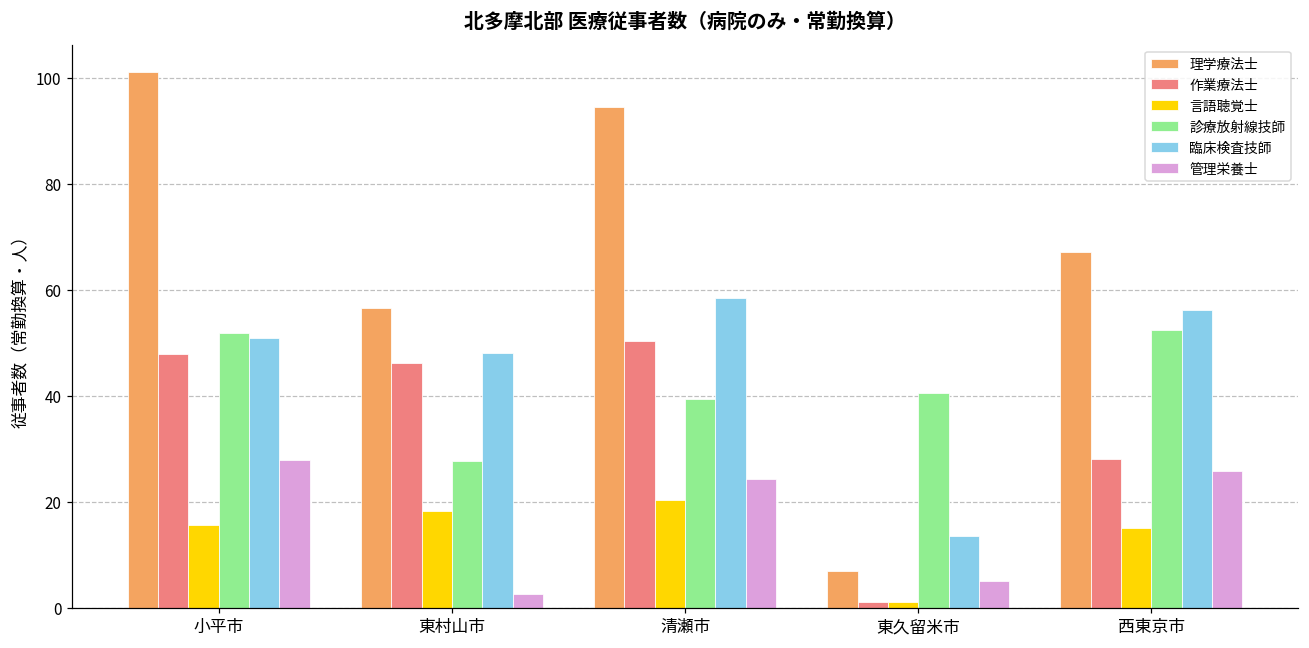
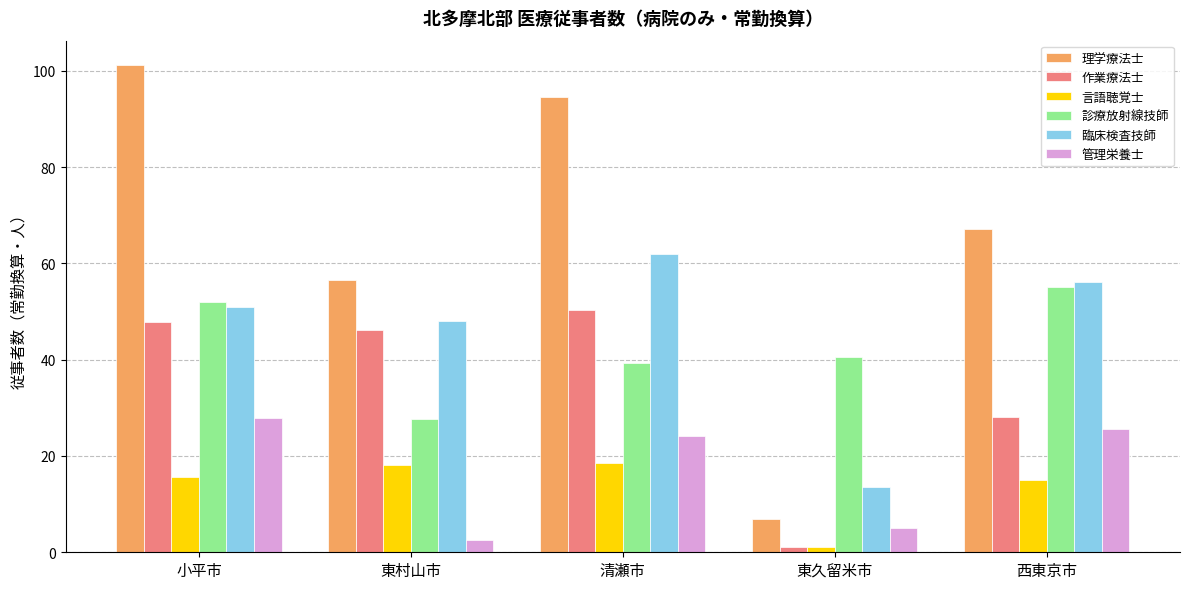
  {
    "言語聴覚士": {
      "小平市": 16,
      "東村山市": 18,
-     "清瀬市": 20,
+     "清瀬市": 19,
      "東久留米市": 1,
      "西東京市": 15
    },
    "診療放射線技師": {
      "小平市": 52,
      "東村山市": 28,
      "清瀬市": 39,
      "東久留米市": 41,
-     "西東京市": 52
+     "西東京市": 55
    },
    "臨床検査技師": {
      "小平市": 51,
      "東村山市": 48,
-     "清瀬市": 58,
+     "清瀬市": 62,
      "東久留米市": 14,
      "西東京市": 56
    },
    "管理栄養士": {
      "小平市": 28,
      "東村山市": 3,
      "清瀬市": 24,
      "東久留米市": 5,
      "西東京市": 26
    }
  }
